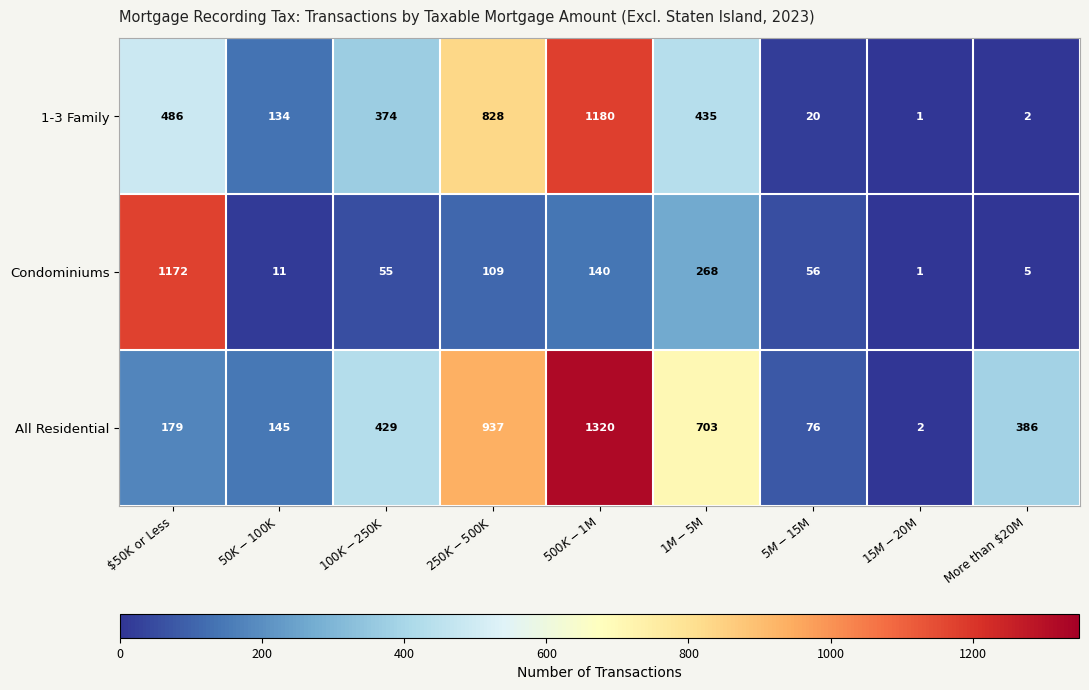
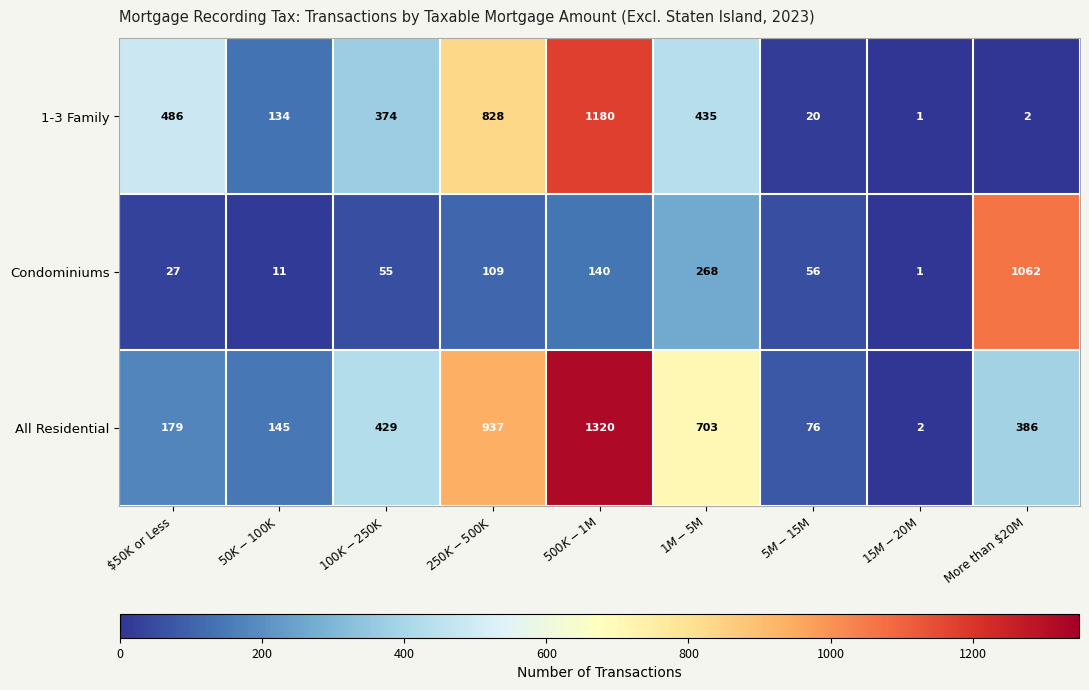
  {
    "1-3 Family": {
      "$50K or Less": 486,
      "More than $20M": 2
    },
    "Condominiums": {
-     "$50K or Less": 1172,
-     "More than $20M": 5
+     "$50K or Less": 27,
+     "More than $20M": 1062
    },
    "All Residential": {
      "$50K or Less": 179,
      "More than $20M": 386
    }
  }
